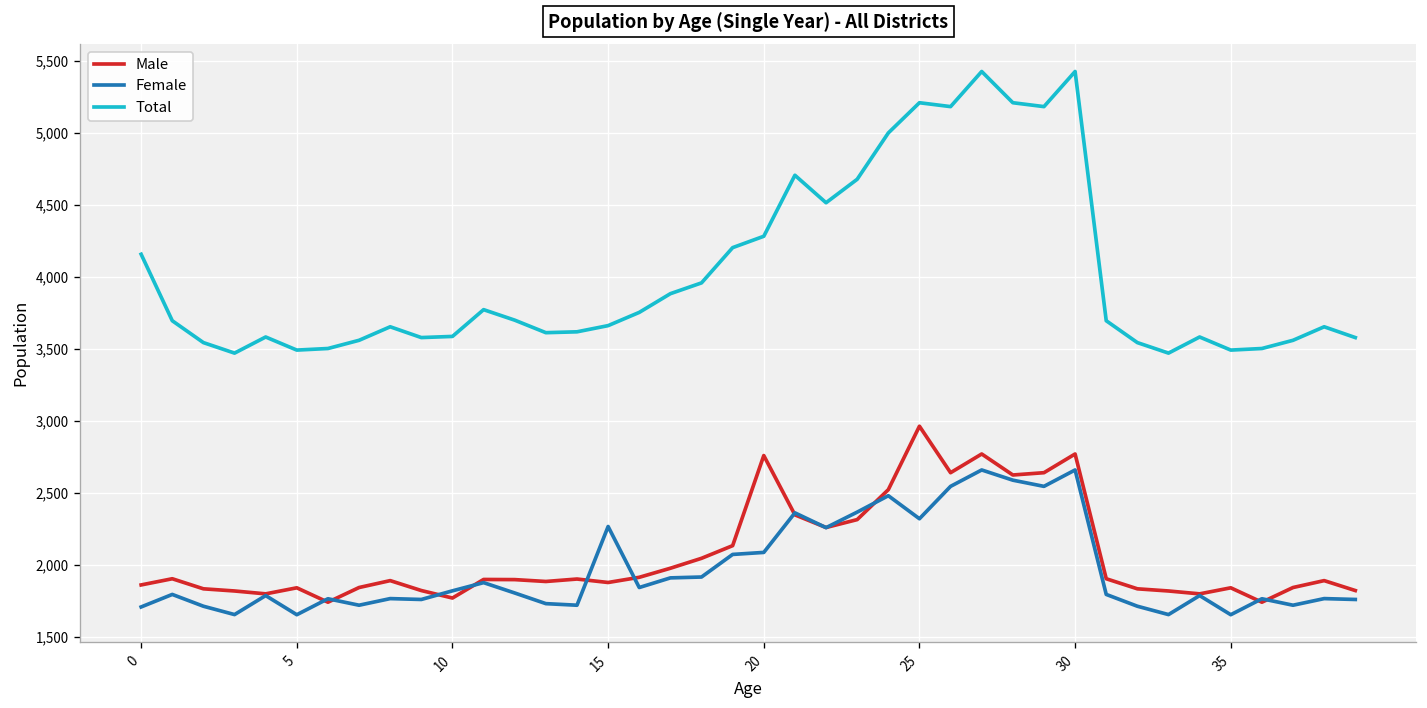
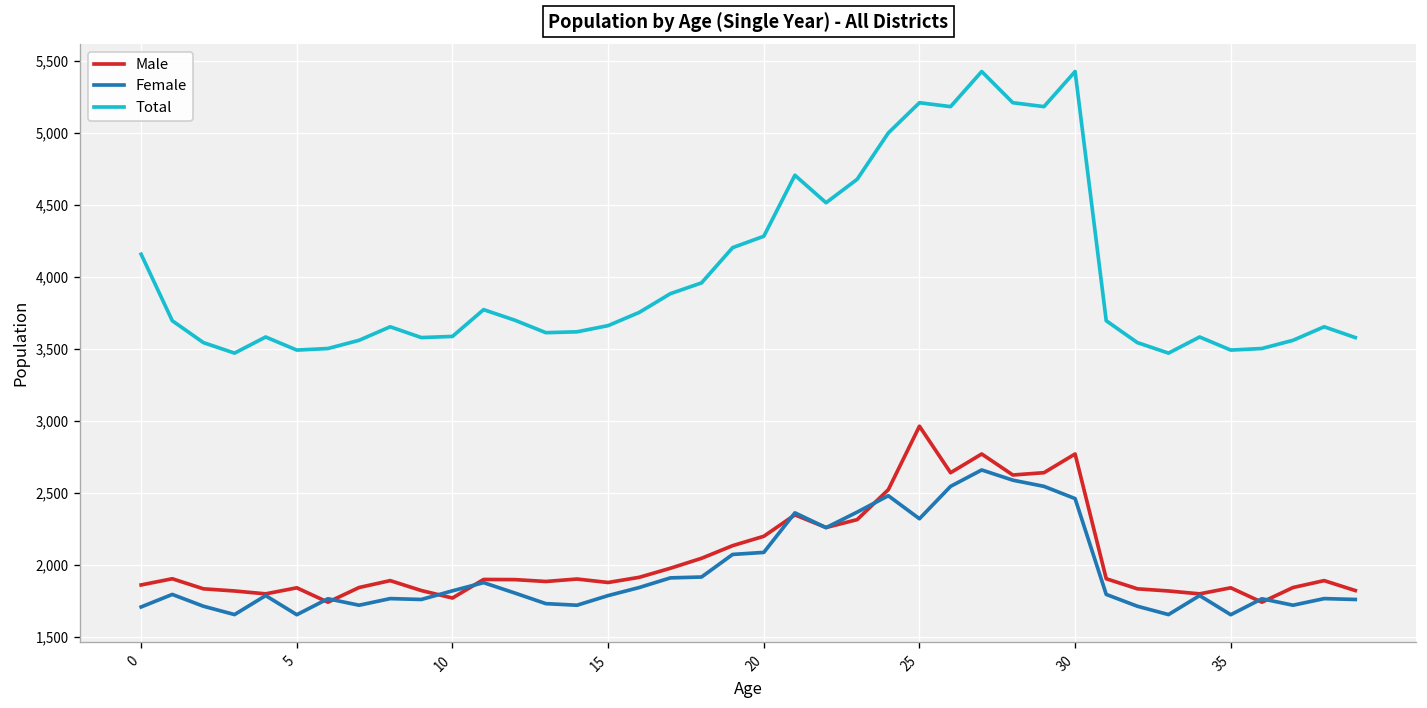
  {
    "Male": {
      "0": "1,860",
      "5": "1,840",
      "10": "1,770",
      "15": "1,880",
-     "20": "2,760",
+     "20": "2,200",
      "25": "2,960",
      "30": "2,770",
      "35": "1,840"
    },
    "Female": {
      "0": "1,710",
      "5": "1,650",
      "10": "1,820",
-     "15": "2,270",
+     "15": "1,790",
      "20": "2,090",
      "25": "2,320",
-     "30": "2,660",
+     "30": "2,460",
      "35": "1,650"
    },
    "Total": {
      "0": "4,160",
      "5": "3,490",
      "10": "3,590",
      "15": "3,660",
      "20": "4,280",
      "25": "5,210",
      "30": "5,430",
      "35": "3,490"
    }
  }
